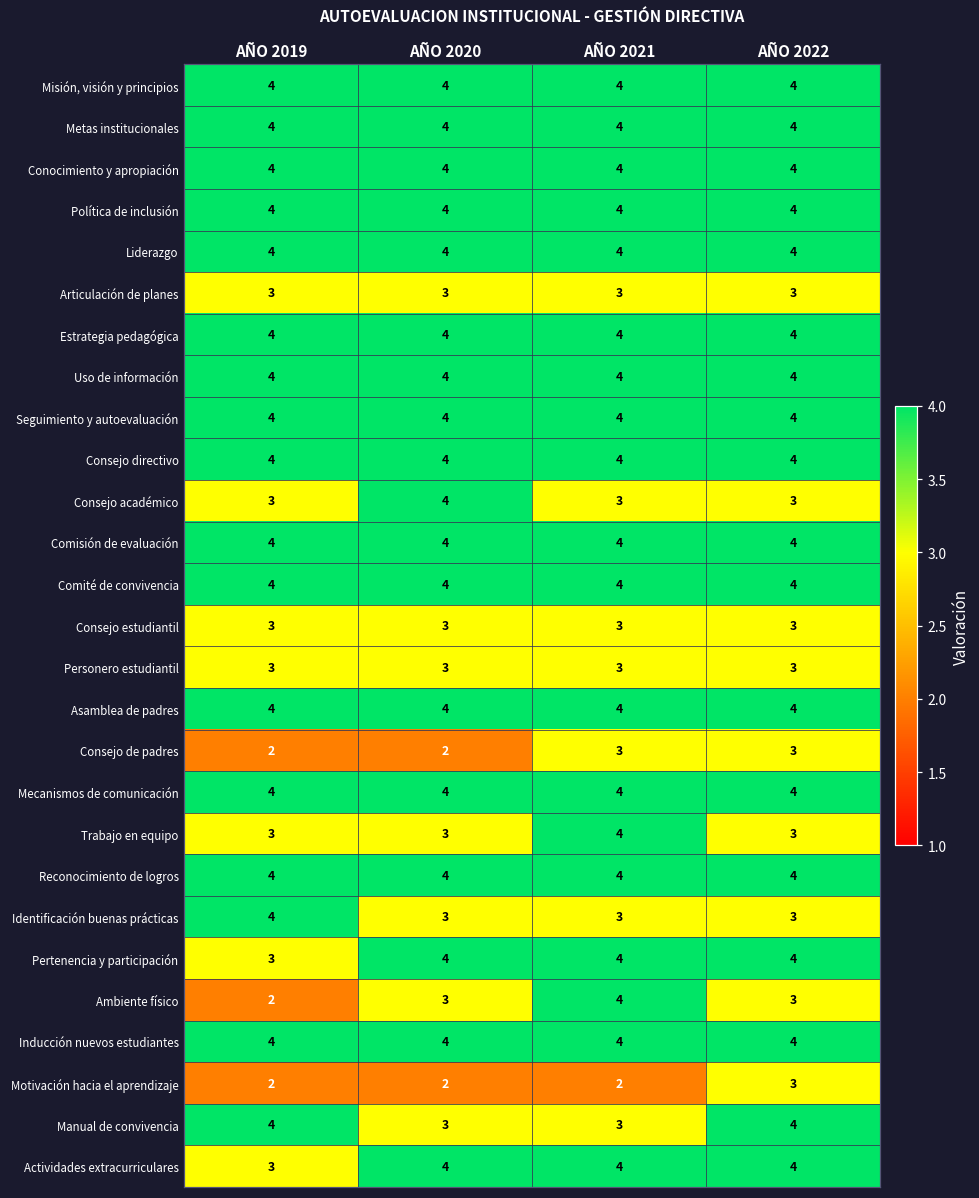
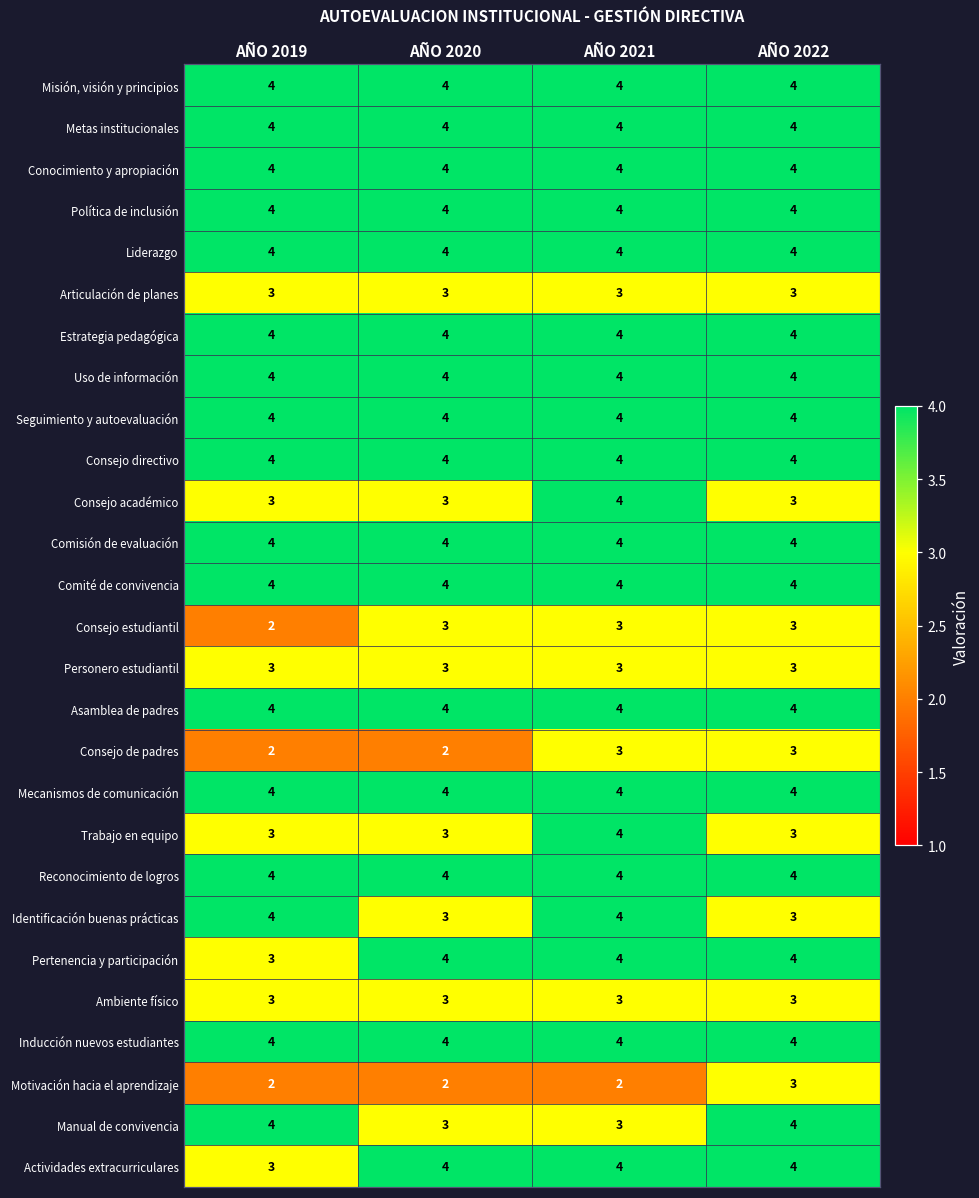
  {
    "Misión, visión y principios": {
      "AÑO 2019": 4,
      "AÑO 2020": 4,
      "AÑO 2021": 4,
      "AÑO 2022": 4
    },
    "Metas institucionales": {
      "AÑO 2019": 4,
      "AÑO 2020": 4,
      "AÑO 2021": 4,
      "AÑO 2022": 4
    },
    "Conocimiento y apropiación": {
      "AÑO 2019": 4,
      "AÑO 2020": 4,
      "AÑO 2021": 4,
      "AÑO 2022": 4
    },
    "Política de inclusión": {
      "AÑO 2019": 4,
      "AÑO 2020": 4,
      "AÑO 2021": 4,
      "AÑO 2022": 4
    },
    "Liderazgo": {
      "AÑO 2019": 4,
      "AÑO 2020": 4,
      "AÑO 2021": 4,
      "AÑO 2022": 4
    },
    "Articulación de planes": {
      "AÑO 2019": 3,
      "AÑO 2020": 3,
      "AÑO 2021": 3,
      "AÑO 2022": 3
    },
    "Estrategia pedagógica": {
      "AÑO 2019": 4,
      "AÑO 2020": 4,
      "AÑO 2021": 4,
      "AÑO 2022": 4
    },
    "Uso de información": {
      "AÑO 2019": 4,
      "AÑO 2020": 4,
      "AÑO 2021": 4,
      "AÑO 2022": 4
    },
    "Seguimiento y autoevaluación": {
      "AÑO 2019": 4,
      "AÑO 2020": 4,
      "AÑO 2021": 4,
      "AÑO 2022": 4
    },
    "Consejo directivo": {
      "AÑO 2019": 4,
      "AÑO 2020": 4,
      "AÑO 2021": 4,
      "AÑO 2022": 4
    },
    "Consejo académico": {
      "AÑO 2019": 3,
-     "AÑO 2020": 4,
-     "AÑO 2021": 3,
+     "AÑO 2020": 3,
+     "AÑO 2021": 4,
      "AÑO 2022": 3
    },
    "Comisión de evaluación": {
      "AÑO 2019": 4,
      "AÑO 2020": 4,
      "AÑO 2021": 4,
      "AÑO 2022": 4
    },
    "Comité de convivencia": {
      "AÑO 2019": 4,
      "AÑO 2020": 4,
      "AÑO 2021": 4,
      "AÑO 2022": 4
    },
    "Consejo estudiantil": {
-     "AÑO 2019": 3,
+     "AÑO 2019": 2,
      "AÑO 2020": 3,
      "AÑO 2021": 3,
      "AÑO 2022": 3
    },
    "Personero estudiantil": {
      "AÑO 2019": 3,
      "AÑO 2020": 3,
      "AÑO 2021": 3,
      "AÑO 2022": 3
    },
    "Asamblea de padres": {
      "AÑO 2019": 4,
      "AÑO 2020": 4,
      "AÑO 2021": 4,
      "AÑO 2022": 4
    },
    "Consejo de padres": {
      "AÑO 2019": 2,
      "AÑO 2020": 2,
      "AÑO 2021": 3,
      "AÑO 2022": 3
    },
    "Mecanismos de comunicación": {
      "AÑO 2019": 4,
      "AÑO 2020": 4,
      "AÑO 2021": 4,
      "AÑO 2022": 4
    },
    "Trabajo en equipo": {
      "AÑO 2019": 3,
      "AÑO 2020": 3,
      "AÑO 2021": 4,
      "AÑO 2022": 3
    },
    "Reconocimiento de logros": {
      "AÑO 2019": 4,
      "AÑO 2020": 4,
      "AÑO 2021": 4,
      "AÑO 2022": 4
    },
    "Identificación buenas prácticas": {
      "AÑO 2019": 4,
      "AÑO 2020": 3,
-     "AÑO 2021": 3,
+     "AÑO 2021": 4,
      "AÑO 2022": 3
    },
    "Pertenencia y participación": {
      "AÑO 2019": 3,
      "AÑO 2020": 4,
      "AÑO 2021": 4,
      "AÑO 2022": 4
    },
    "Ambiente físico": {
-     "AÑO 2019": 2,
+     "AÑO 2019": 3,
      "AÑO 2020": 3,
-     "AÑO 2021": 4,
+     "AÑO 2021": 3,
      "AÑO 2022": 3
    },
    "Inducción nuevos estudiantes": {
      "AÑO 2019": 4,
      "AÑO 2020": 4,
      "AÑO 2021": 4,
      "AÑO 2022": 4
    },
    "Motivación hacia el aprendizaje": {
      "AÑO 2019": 2,
      "AÑO 2020": 2,
      "AÑO 2021": 2,
      "AÑO 2022": 3
    },
    "Manual de convivencia": {
      "AÑO 2019": 4,
      "AÑO 2020": 3,
      "AÑO 2021": 3,
      "AÑO 2022": 4
    },
    "Actividades extracurriculares": {
      "AÑO 2019": 3,
      "AÑO 2020": 4,
      "AÑO 2021": 4,
      "AÑO 2022": 4
    }
  }
